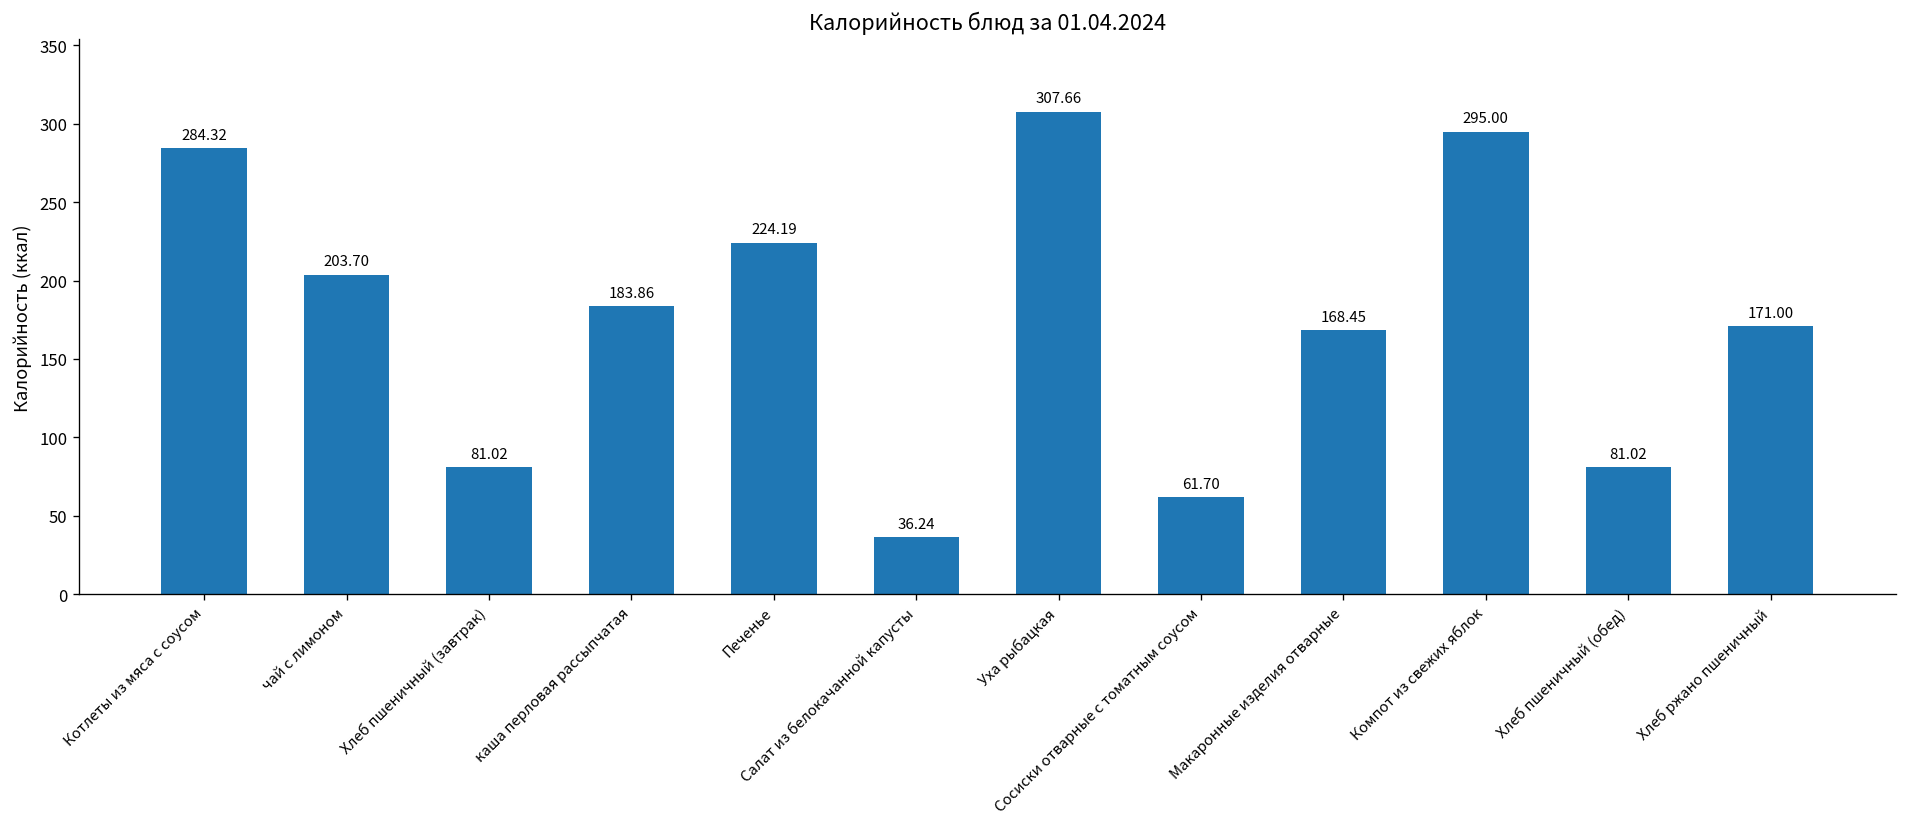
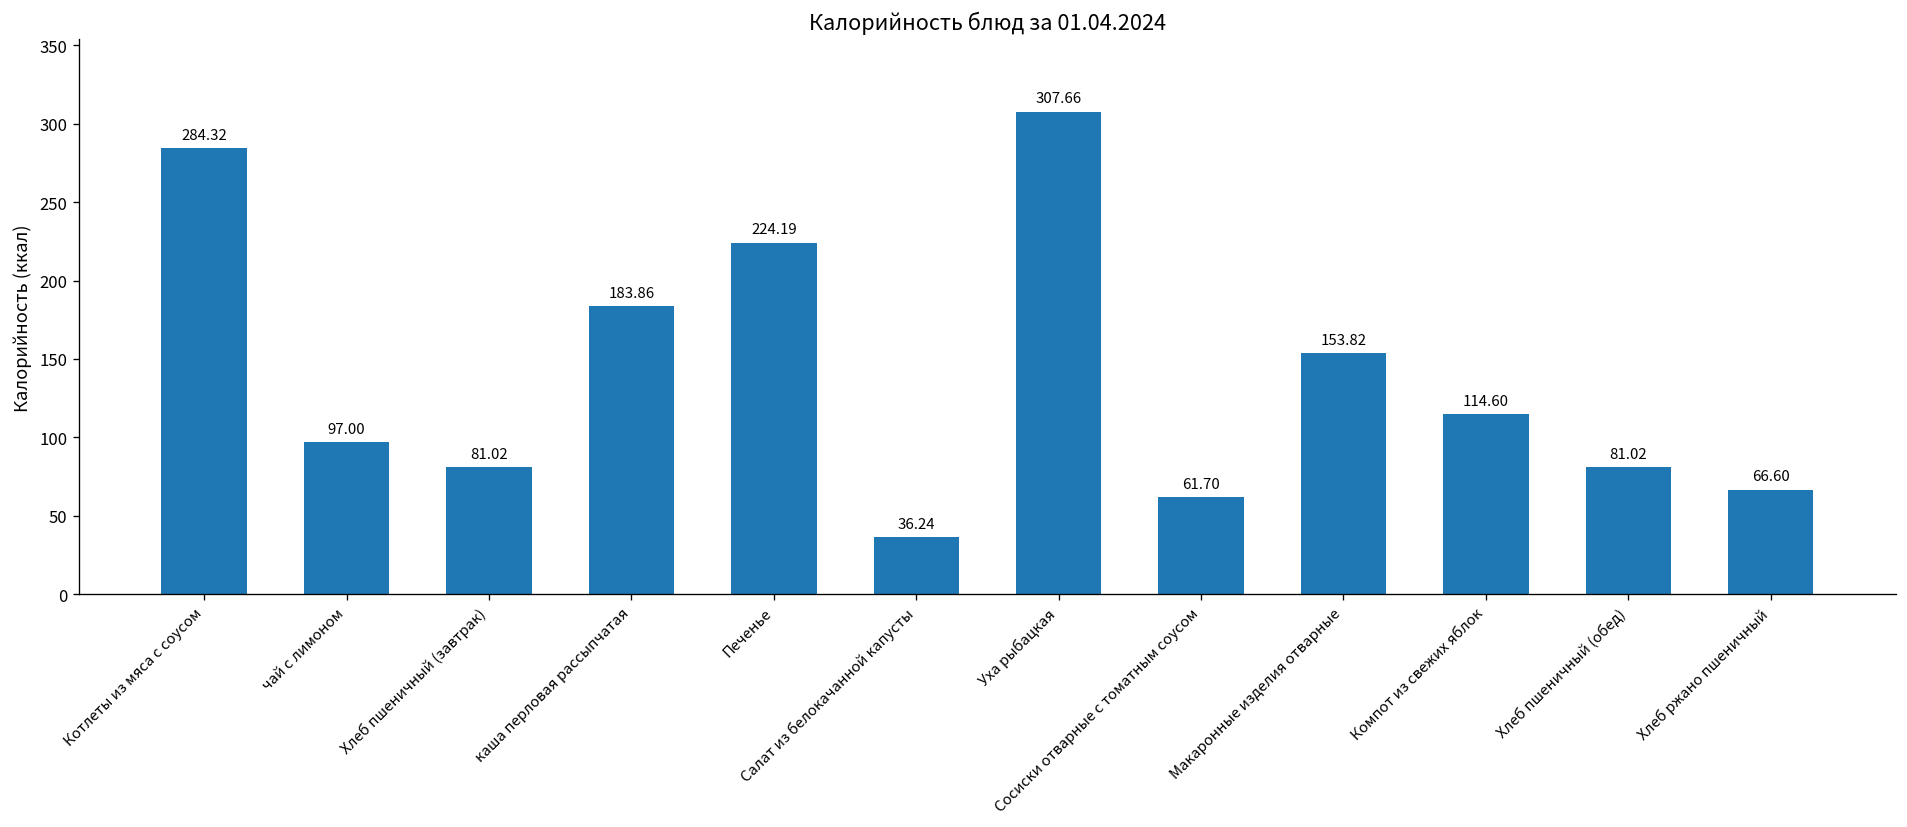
  {
    "Котлеты из мяса с соусом": 284.32,
-   "чай с лимоном": 203.70,
+   "чай с лимоном": 97.00,
    "Хлеб пшеничный (завтрак)": 81.02,
    "каша перловая рассыпчатая": 183.86,
    "Печенье": 224.19,
    "Салат из белокачанной капусты": 36.24,
    "Уха рыбацкая": 307.66,
    "Сосиски отварные с томатным соусом": 61.70,
-   "Макаронные изделия отварные": 168.45,
-   "Компот из свежих яблок": 295.00,
+   "Макаронные изделия отварные": 153.82,
+   "Компот из свежих яблок": 114.60,
    "Хлеб пшеничный (обед)": 81.02,
-   "Хлеб ржано пшеничный": 171.00
+   "Хлеб ржано пшеничный": 66.60
  }
